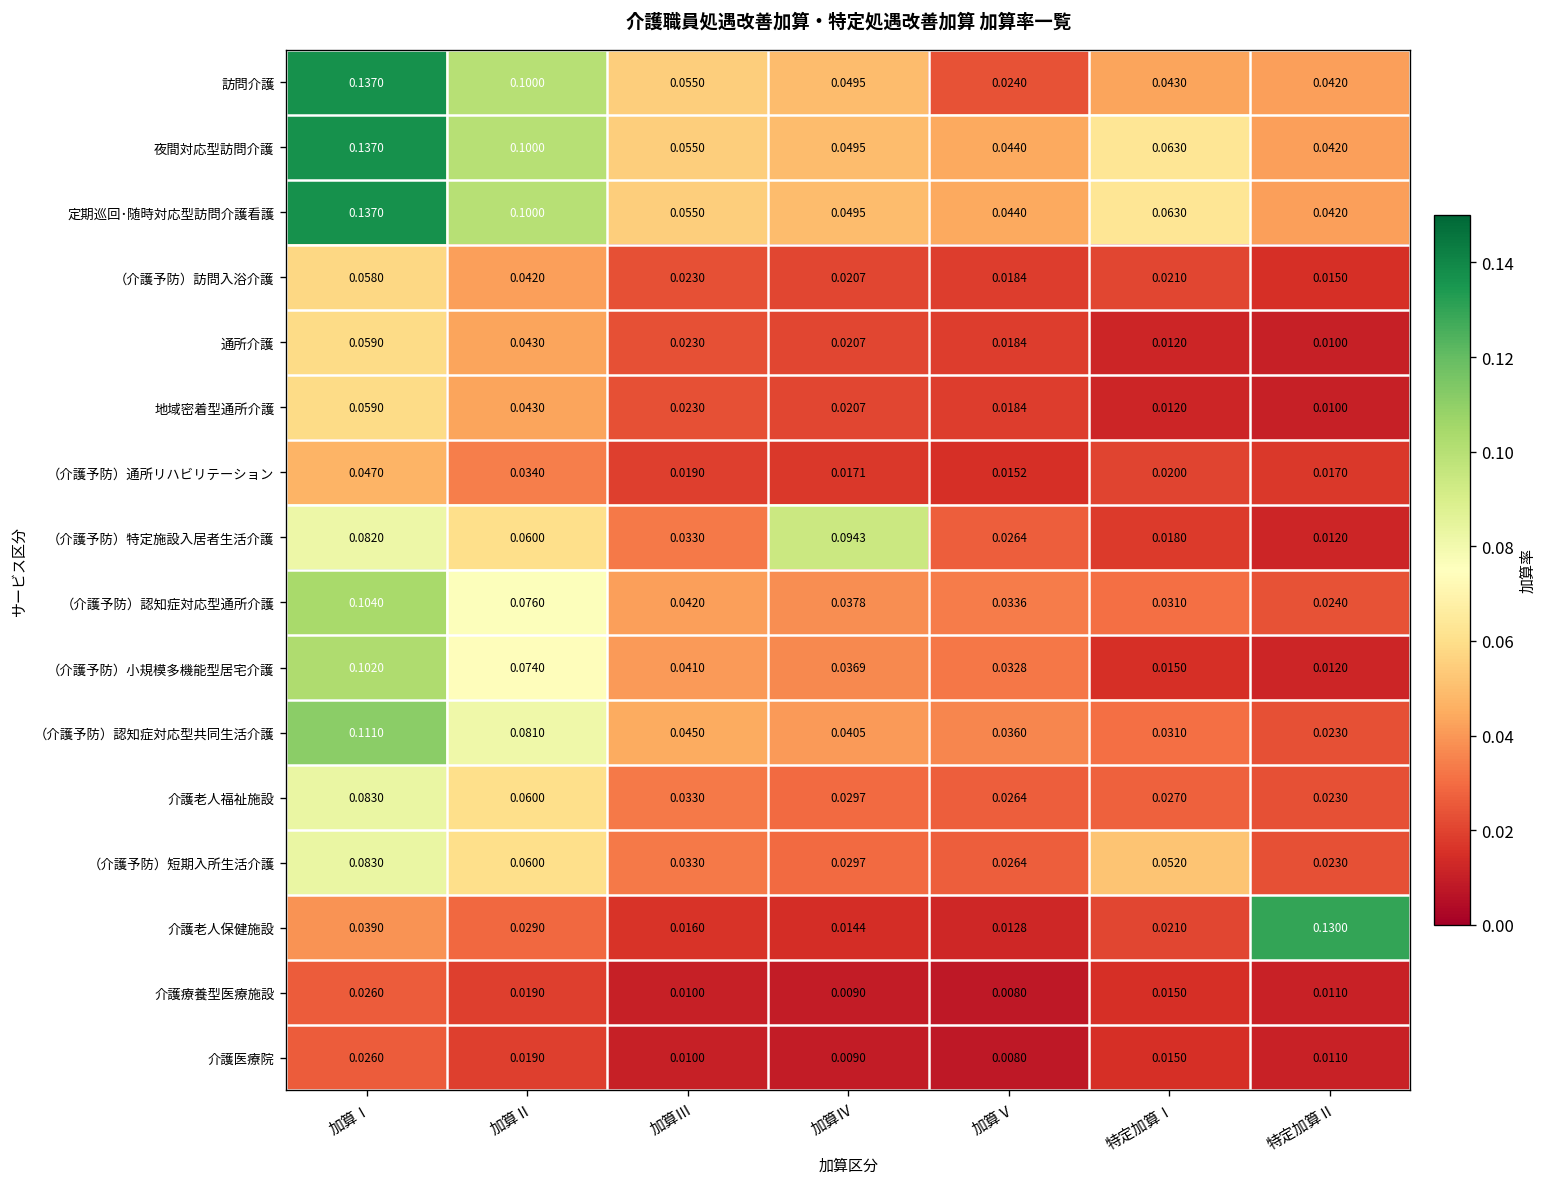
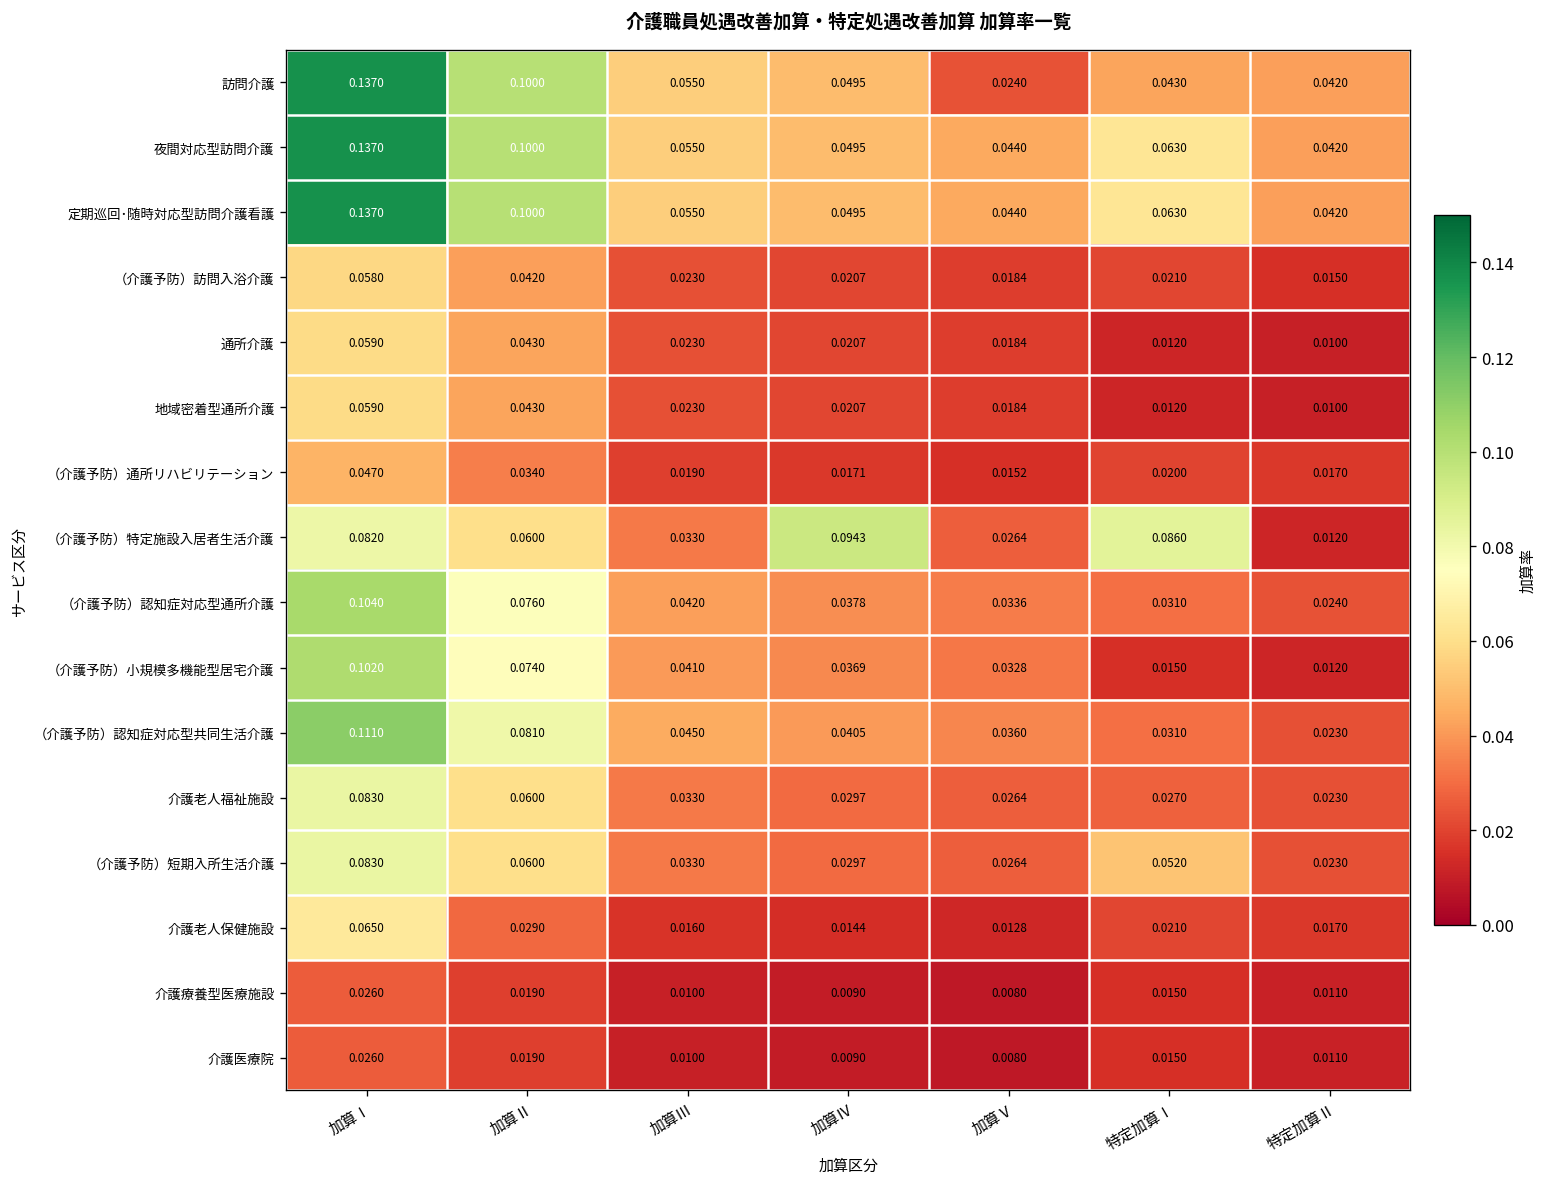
  {
    "訪問介護": {
      "加算Ⅰ": 0.1370,
      "加算Ⅱ": 0.1000,
      "加算Ⅲ": 0.0550,
      "加算Ⅳ": 0.0495,
      "加算Ⅴ": 0.0240,
      "特定加算Ⅰ": 0.0430,
      "特定加算Ⅱ": 0.0420
    },
    "夜間対応型訪問介護": {
      "加算Ⅰ": 0.1370,
      "加算Ⅱ": 0.1000,
      "加算Ⅲ": 0.0550,
      "加算Ⅳ": 0.0495,
      "加算Ⅴ": 0.0440,
      "特定加算Ⅰ": 0.0630,
      "特定加算Ⅱ": 0.0420
    },
    "定期巡回･随時対応型訪問介護看護": {
      "加算Ⅰ": 0.1370,
      "加算Ⅱ": 0.1000,
      "加算Ⅲ": 0.0550,
      "加算Ⅳ": 0.0495,
      "加算Ⅴ": 0.0440,
      "特定加算Ⅰ": 0.0630,
      "特定加算Ⅱ": 0.0420
    },
    "（介護予防）訪問入浴介護": {
      "加算Ⅰ": 0.0580,
      "加算Ⅱ": 0.0420,
      "加算Ⅲ": 0.0230,
      "加算Ⅳ": 0.0207,
      "加算Ⅴ": 0.0184,
      "特定加算Ⅰ": 0.0210,
      "特定加算Ⅱ": 0.0150
    },
    "通所介護": {
      "加算Ⅰ": 0.0590,
      "加算Ⅱ": 0.0430,
      "加算Ⅲ": 0.0230,
      "加算Ⅳ": 0.0207,
      "加算Ⅴ": 0.0184,
      "特定加算Ⅰ": 0.0120,
      "特定加算Ⅱ": 0.0100
    },
    "地域密着型通所介護": {
      "加算Ⅰ": 0.0590,
      "加算Ⅱ": 0.0430,
      "加算Ⅲ": 0.0230,
      "加算Ⅳ": 0.0207,
      "加算Ⅴ": 0.0184,
      "特定加算Ⅰ": 0.0120,
      "特定加算Ⅱ": 0.0100
    },
    "（介護予防）通所リハビリテーション": {
      "加算Ⅰ": 0.0470,
      "加算Ⅱ": 0.0340,
      "加算Ⅲ": 0.0190,
      "加算Ⅳ": 0.0171,
      "加算Ⅴ": 0.0152,
      "特定加算Ⅰ": 0.0200,
      "特定加算Ⅱ": 0.0170
    },
    "（介護予防）特定施設入居者生活介護": {
      "加算Ⅰ": 0.0820,
      "加算Ⅱ": 0.0600,
      "加算Ⅲ": 0.0330,
      "加算Ⅳ": 0.0943,
      "加算Ⅴ": 0.0264,
-     "特定加算Ⅰ": 0.0180,
+     "特定加算Ⅰ": 0.0860,
      "特定加算Ⅱ": 0.0120
    },
    "（介護予防）認知症対応型通所介護": {
      "加算Ⅰ": 0.1040,
      "加算Ⅱ": 0.0760,
      "加算Ⅲ": 0.0420,
      "加算Ⅳ": 0.0378,
      "加算Ⅴ": 0.0336,
      "特定加算Ⅰ": 0.0310,
      "特定加算Ⅱ": 0.0240
    },
    "（介護予防）小規模多機能型居宅介護": {
      "加算Ⅰ": 0.1020,
      "加算Ⅱ": 0.0740,
      "加算Ⅲ": 0.0410,
      "加算Ⅳ": 0.0369,
      "加算Ⅴ": 0.0328,
      "特定加算Ⅰ": 0.0150,
      "特定加算Ⅱ": 0.0120
    },
    "（介護予防）認知症対応型共同生活介護": {
      "加算Ⅰ": 0.1110,
      "加算Ⅱ": 0.0810,
      "加算Ⅲ": 0.0450,
      "加算Ⅳ": 0.0405,
      "加算Ⅴ": 0.0360,
      "特定加算Ⅰ": 0.0310,
      "特定加算Ⅱ": 0.0230
    },
    "介護老人福祉施設": {
      "加算Ⅰ": 0.0830,
      "加算Ⅱ": 0.0600,
      "加算Ⅲ": 0.0330,
      "加算Ⅳ": 0.0297,
      "加算Ⅴ": 0.0264,
      "特定加算Ⅰ": 0.0270,
      "特定加算Ⅱ": 0.0230
    },
    "（介護予防）短期入所生活介護": {
      "加算Ⅰ": 0.0830,
      "加算Ⅱ": 0.0600,
      "加算Ⅲ": 0.0330,
      "加算Ⅳ": 0.0297,
      "加算Ⅴ": 0.0264,
      "特定加算Ⅰ": 0.0520,
      "特定加算Ⅱ": 0.0230
    },
    "介護老人保健施設": {
-     "加算Ⅰ": 0.0390,
+     "加算Ⅰ": 0.0650,
      "加算Ⅱ": 0.0290,
      "加算Ⅲ": 0.0160,
      "加算Ⅳ": 0.0144,
      "加算Ⅴ": 0.0128,
      "特定加算Ⅰ": 0.0210,
-     "特定加算Ⅱ": 0.1300
+     "特定加算Ⅱ": 0.0170
    },
    "介護療養型医療施設": {
      "加算Ⅰ": 0.0260,
      "加算Ⅱ": 0.0190,
      "加算Ⅲ": 0.0100,
      "加算Ⅳ": 0.0090,
      "加算Ⅴ": 0.0080,
      "特定加算Ⅰ": 0.0150,
      "特定加算Ⅱ": 0.0110
    },
    "介護医療院": {
      "加算Ⅰ": 0.0260,
      "加算Ⅱ": 0.0190,
      "加算Ⅲ": 0.0100,
      "加算Ⅳ": 0.0090,
      "加算Ⅴ": 0.0080,
      "特定加算Ⅰ": 0.0150,
      "特定加算Ⅱ": 0.0110
    }
  }
